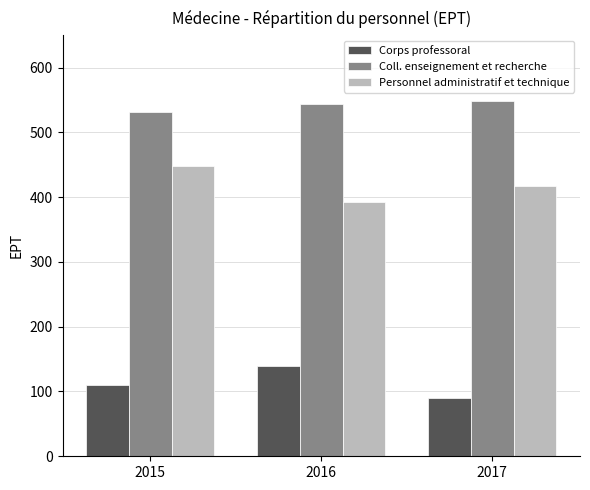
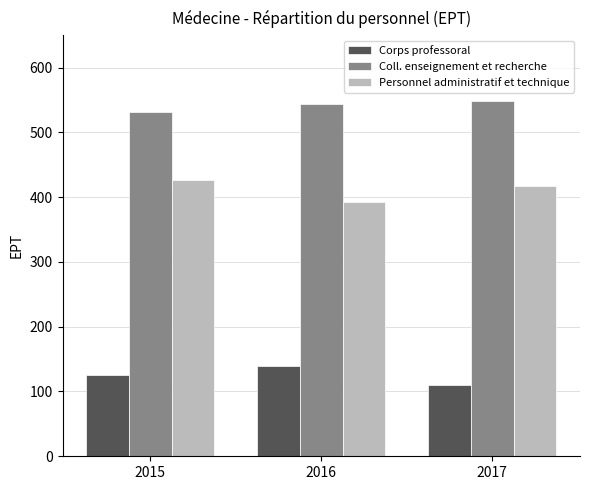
  {
    "Corps professoral": {
-     "2015": 110,
+     "2015": 130,
      "2016": 140,
-     "2017": 90
+     "2017": 110
    },
    "Coll. enseignement et recherche": {
      "2015": 530,
      "2016": 540,
      "2017": 550
    },
    "Personnel administratif et technique": {
-     "2015": 450,
+     "2015": 430,
      "2016": 390,
      "2017": 420
    }
  }
